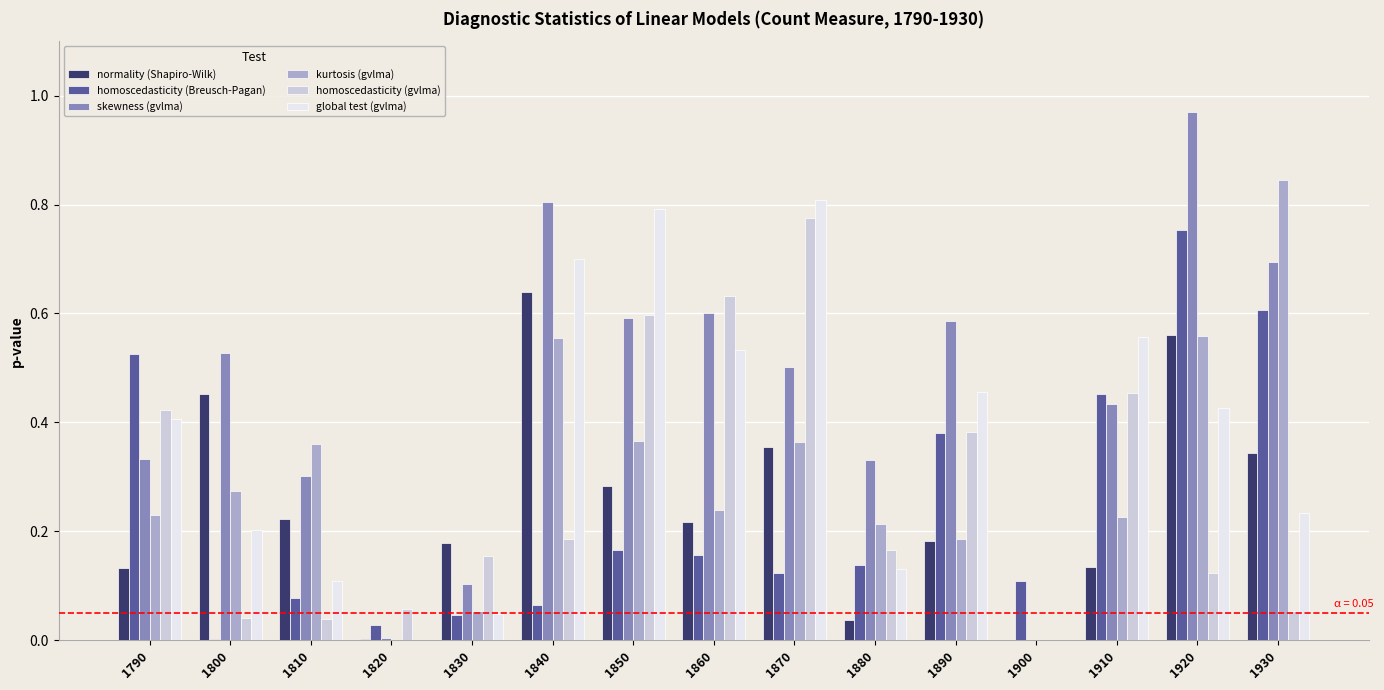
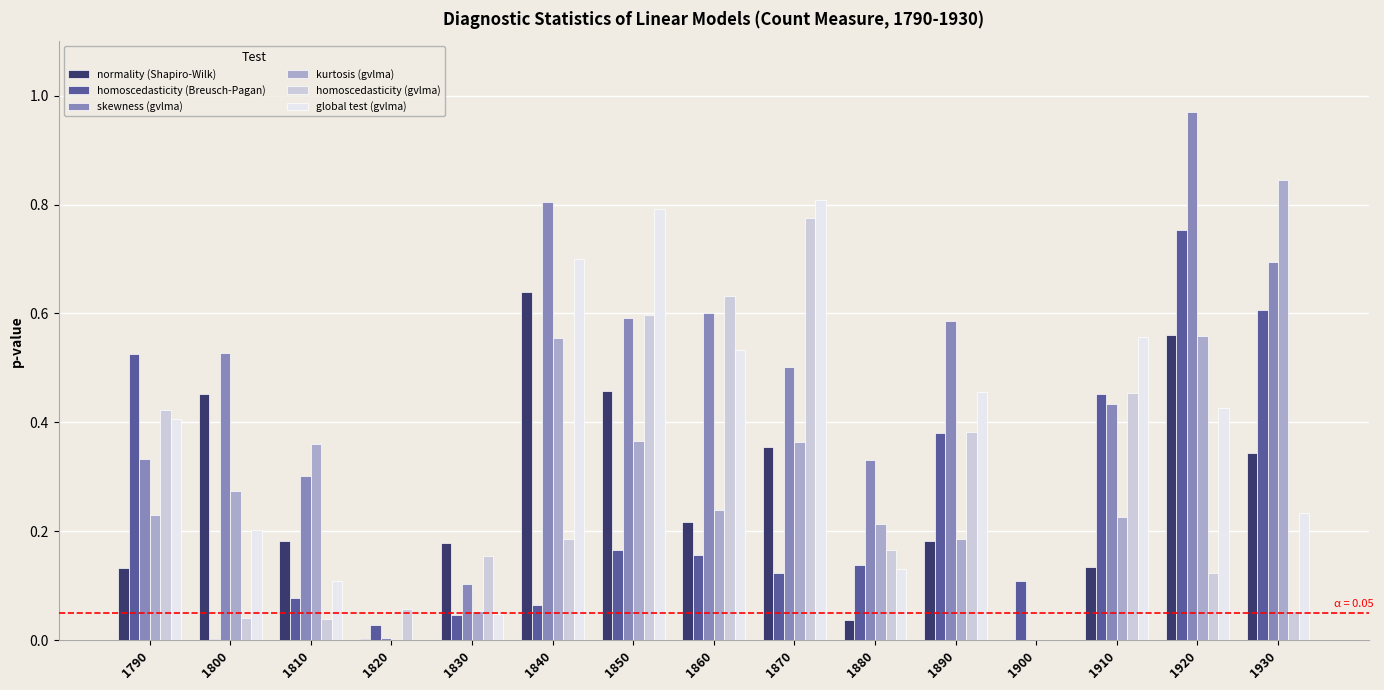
  {
    "normality (Shapiro-Wilk)": {
      "1790": 0.13,
      "1800": 0.45,
-     "1810": 0.22,
+     "1810": 0.18,
      "1830": 0.18,
      "1840": 0.64,
-     "1850": 0.28,
+     "1850": 0.46,
      "1860": 0.22,
      "1870": 0.35,
      "1880": 0.04,
      "1890": 0.18,
      "1910": 0.13,
      "1920": 0.56,
      "1930": 0.34
    },
    "homoscedasticity (Breusch-Pagan)": {
      "1790": 0.53,
      "1810": 0.08,
      "1820": 0.03,
      "1830": 0.05,
      "1840": 0.06,
      "1850": 0.16,
      "1860": 0.16,
      "1870": 0.12,
      "1880": 0.14,
      "1890": 0.38,
      "1900": 0.11,
      "1910": 0.45,
      "1920": 0.75,
      "1930": 0.61
    }
  }
